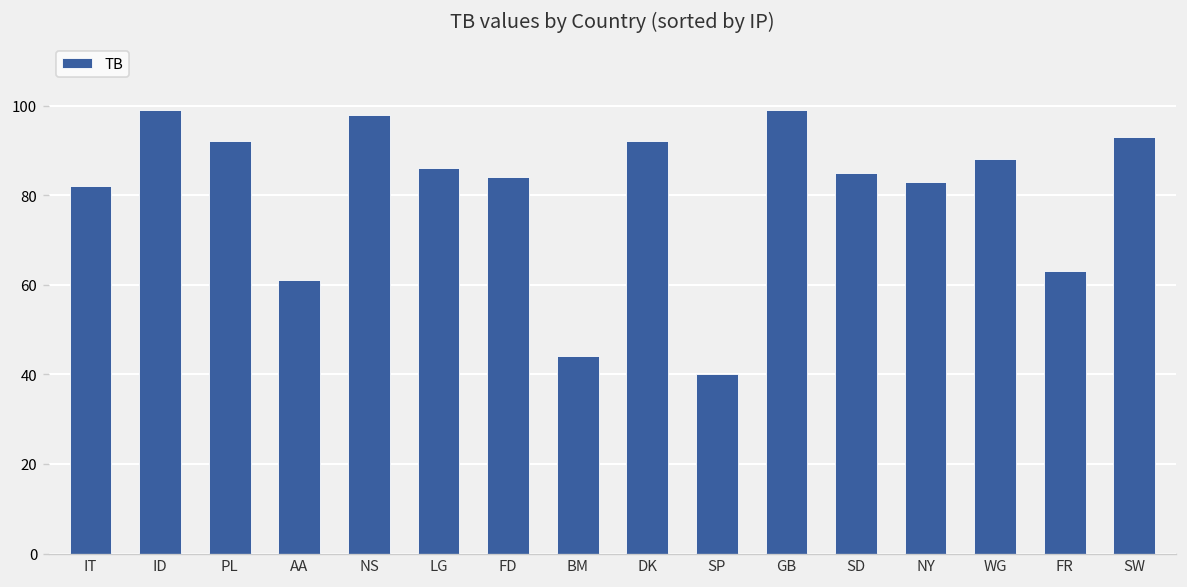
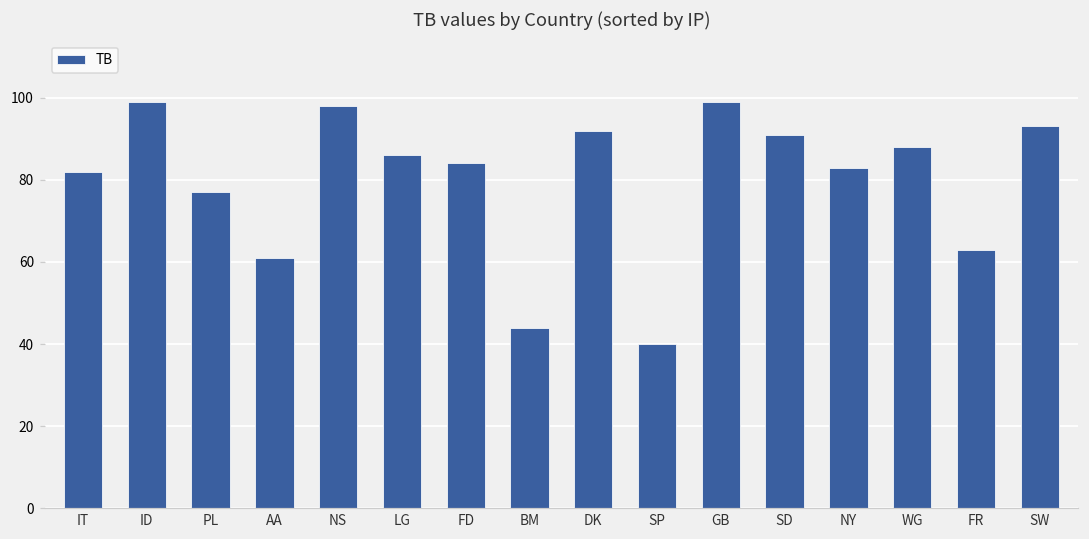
  {
    "IT": 82,
    "ID": 99,
-   "PL": 92,
+   "PL": 77,
    "AA": 61,
    "NS": 98,
    "LG": 86,
    "FD": 84,
    "BM": 44,
    "DK": 92,
    "SP": 40,
    "GB": 99,
-   "SD": 85,
+   "SD": 91,
    "NY": 83,
    "WG": 88,
    "FR": 63,
    "SW": 93
  }
